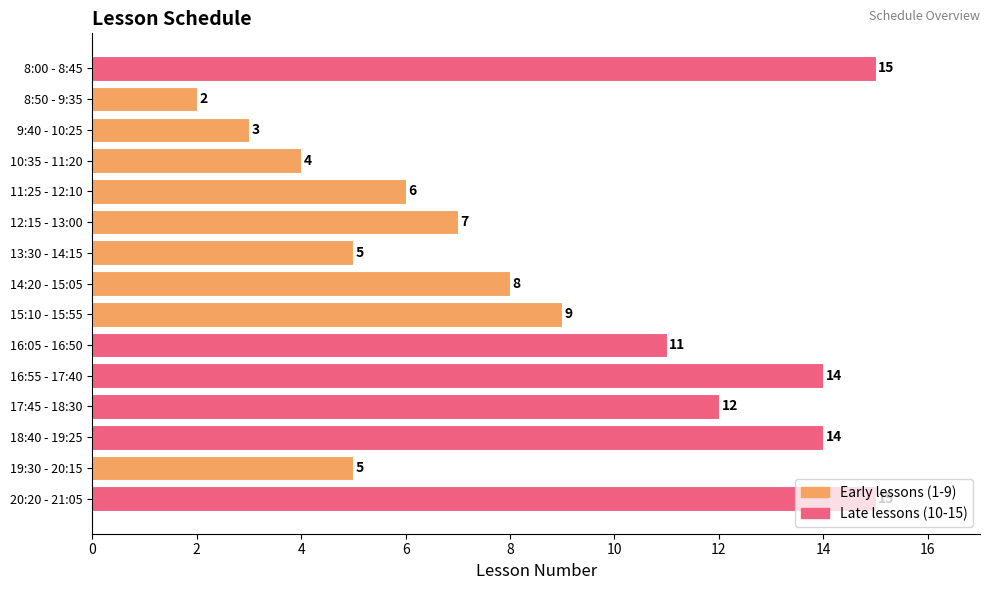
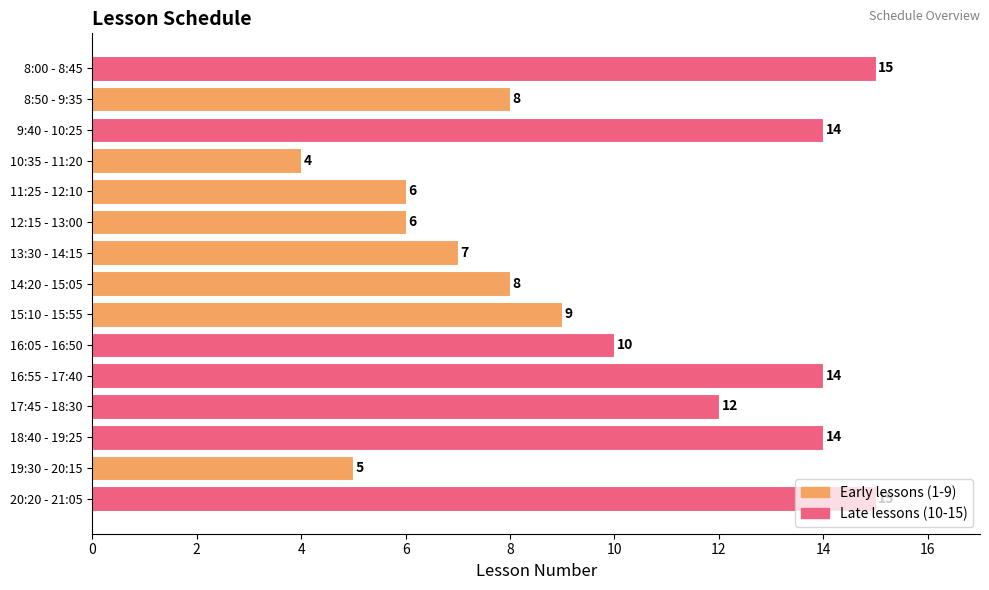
  {
    "8:00 - 8:45": 15,
-   "8:50 - 9:35": 2,
-   "9:40 - 10:25": 3,
+   "8:50 - 9:35": 8,
+   "9:40 - 10:25": 14,
    "10:35 - 11:20": 4,
    "11:25 - 12:10": 6,
-   "12:15 - 13:00": 7,
-   "13:30 - 14:15": 5,
+   "12:15 - 13:00": 6,
+   "13:30 - 14:15": 7,
    "14:20 - 15:05": 8,
    "15:10 - 15:55": 9,
-   "16:05 - 16:50": 11,
+   "16:05 - 16:50": 10,
    "16:55 - 17:40": 14,
    "17:45 - 18:30": 12,
    "18:40 - 19:25": 14,
    "19:30 - 20:15": 5
  }
